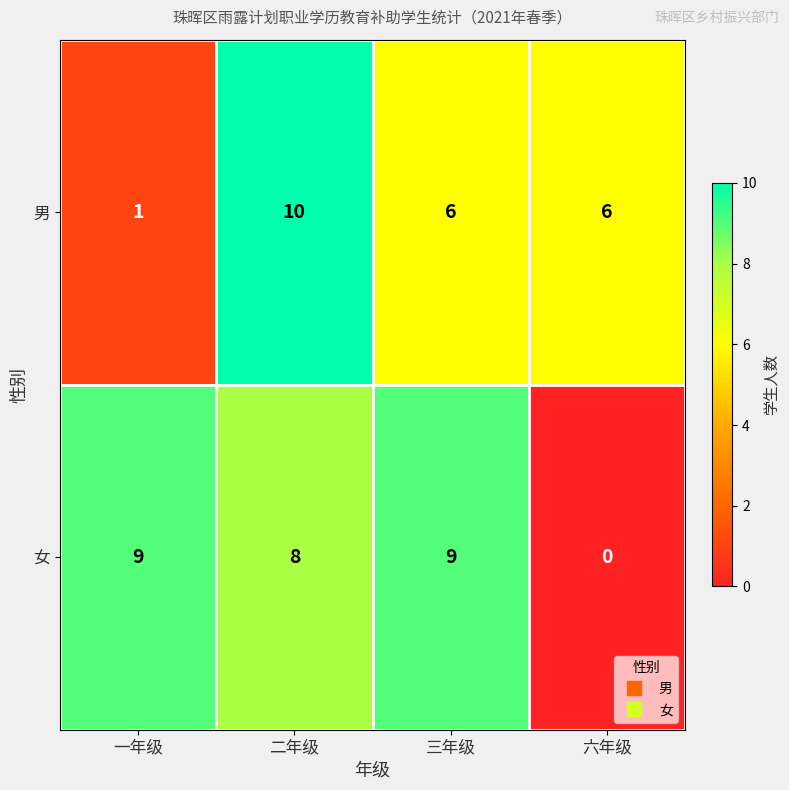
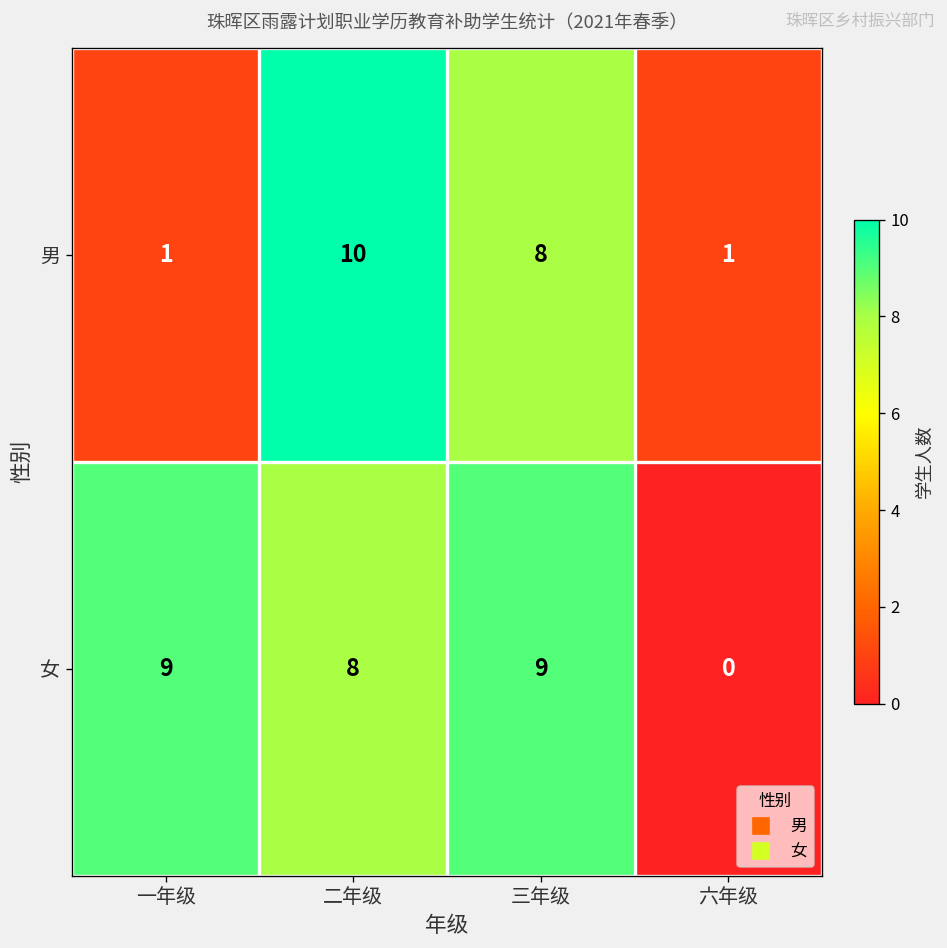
  {
    "男": {
      "一年级": 1,
      "二年级": 10,
-     "三年级": 6,
-     "六年级": 6
+     "三年级": 8,
+     "六年级": 1
    },
    "女": {
      "一年级": 9,
      "二年级": 8,
      "三年级": 9,
      "六年级": 0
    }
  }
